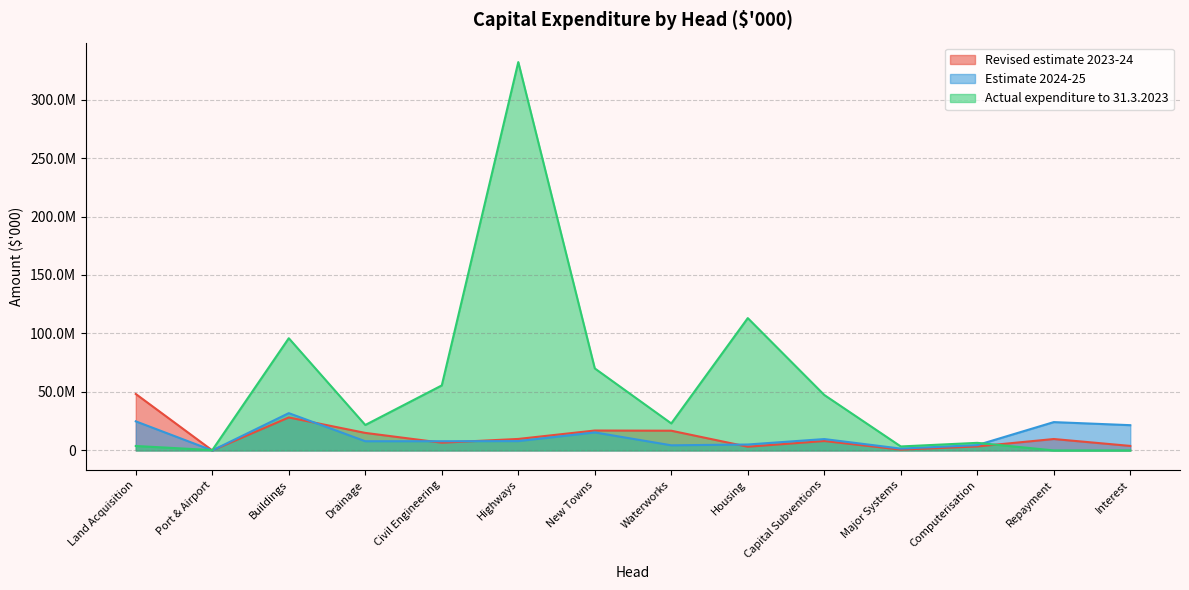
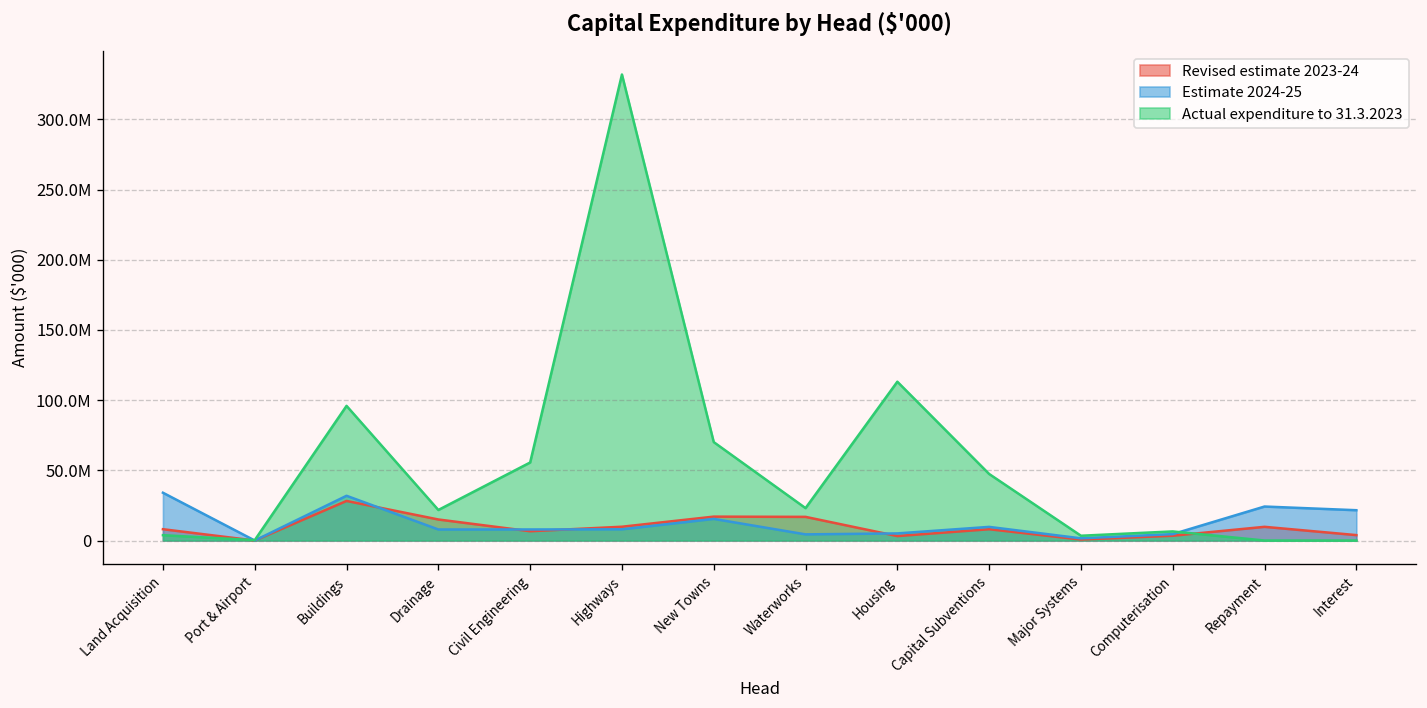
  {
    "Revised estimate 2023-24": {
-     "Land Acquisition": 48000000,
+     "Land Acquisition": 8000000,
      "Buildings": 28000000,
      "Drainage": 15000000,
      "Waterworks": 17000000,
      "Repayment": 10000000,
      "Interest": 4000000
    },
    "Estimate 2024-25": {
-     "Land Acquisition": 25000000,
+     "Land Acquisition": 34000000,
      "Buildings": 32000000,
      "Drainage": 8000000,
      "Waterworks": 4000000,
      "Repayment": 24000000,
      "Interest": 22000000
    },
    "Actual expenditure to 31.3.2023": {
      "Land Acquisition": 4000000,
      "Buildings": 96000000,
      "Drainage": 22000000,
      "Civil Engineering": 56000000,
      "Highways": 332000000,
      "New Towns": 70000000,
      "Waterworks": 23000000,
      "Housing": 113000000,
      "Capital Subventions": 47000000,
      "Repayment": 0,
      "Interest": 0
    }
  }
